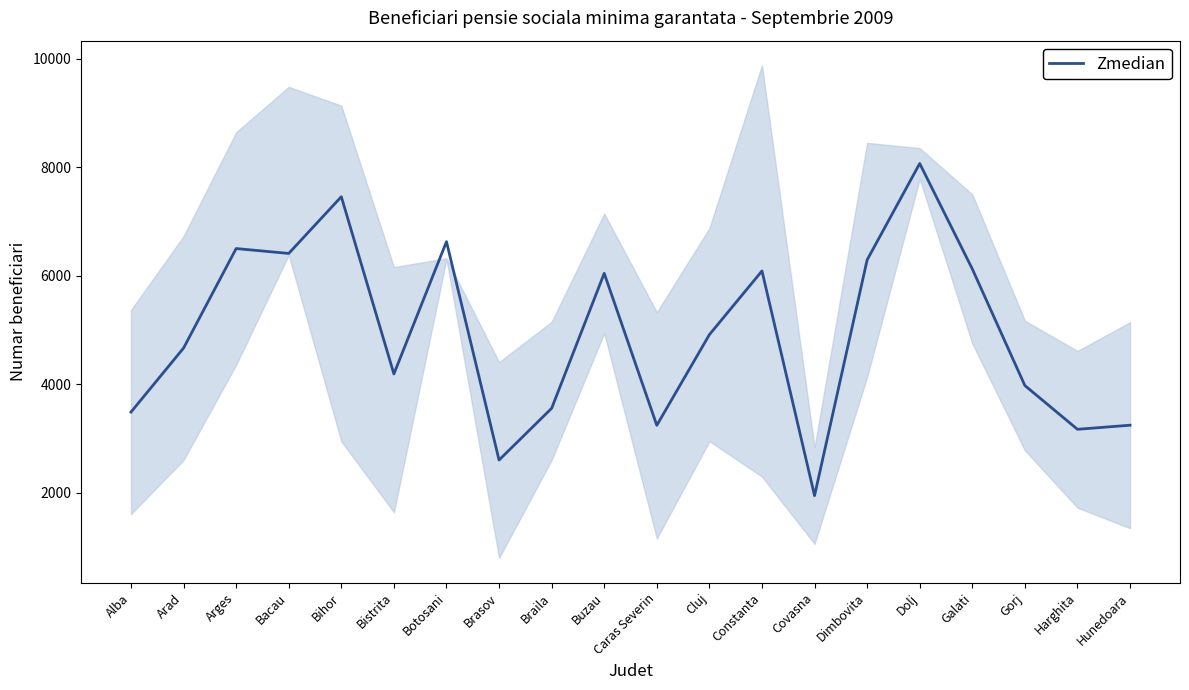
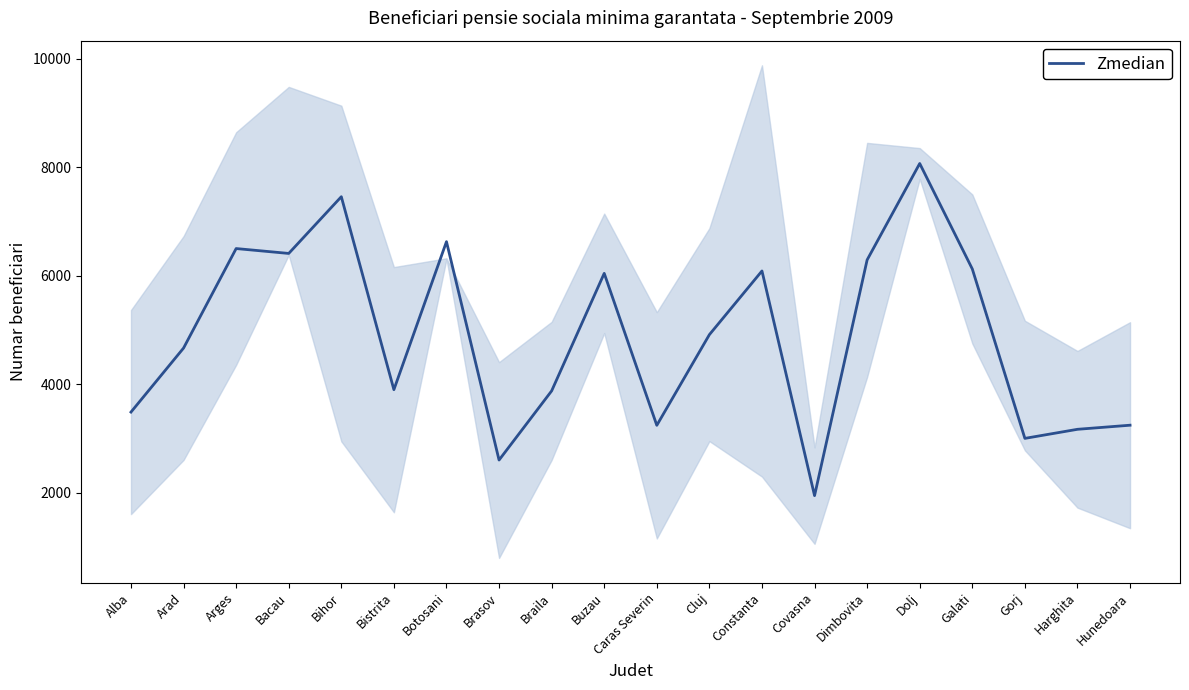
  {
    "Zmedian": {
      "Alba": 3500,
      "Arad": 4700,
      "Arges": 6500,
      "Bacau": 6400,
      "Bihor": 7500,
-     "Bistrita": 4200,
+     "Bistrita": 3900,
      "Botosani": 6600,
      "Brasov": 2600,
-     "Braila": 3600,
+     "Braila": 3900,
      "Buzau": 6000,
      "Caras Severin": 3200,
      "Cluj": 4900,
      "Constanta": 6100,
      "Covasna": 1900,
      "Dimbovita": 6300,
      "Dolj": 8100,
      "Galati": 6100,
-     "Gorj": 4000,
+     "Gorj": 3000,
      "Harghita": 3200,
      "Hunedoara": 3200
    }
  }
